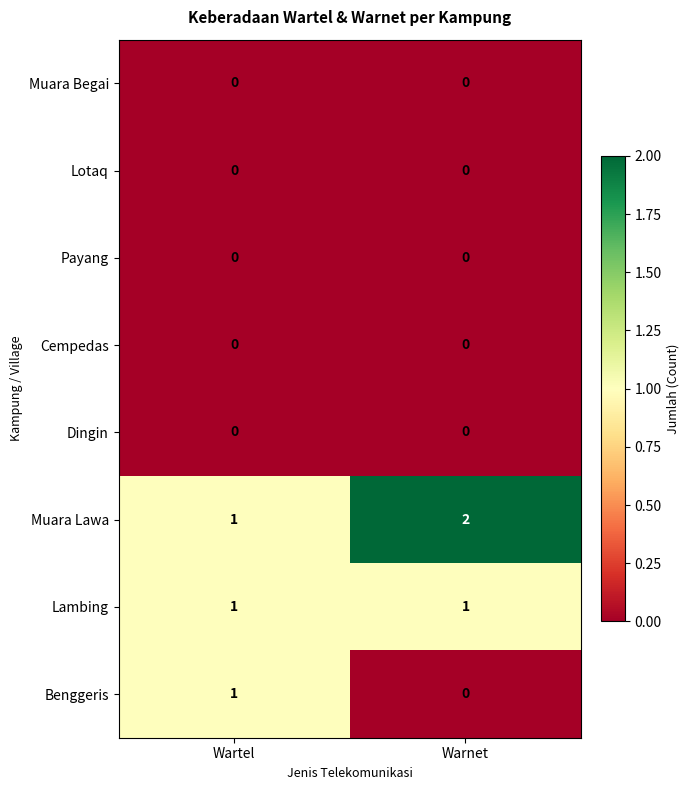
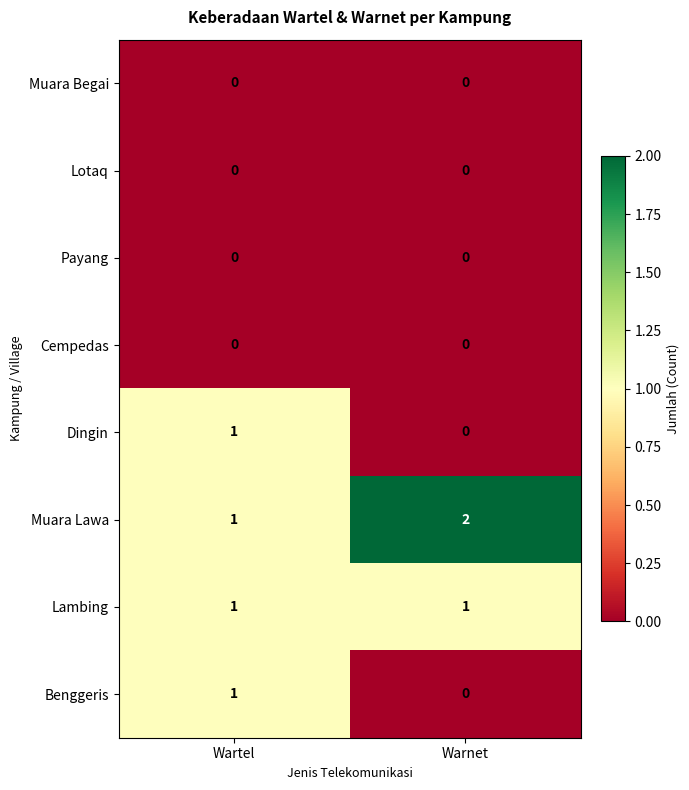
  {
    "Muara Begai": {
      "Wartel": 0,
      "Warnet": 0
    },
    "Lotaq": {
      "Wartel": 0,
      "Warnet": 0
    },
    "Payang": {
      "Wartel": 0,
      "Warnet": 0
    },
    "Cempedas": {
      "Wartel": 0,
      "Warnet": 0
    },
    "Dingin": {
-     "Wartel": 0,
+     "Wartel": 1,
      "Warnet": 0
    },
    "Muara Lawa": {
      "Wartel": 1,
      "Warnet": 2
    },
    "Lambing": {
      "Wartel": 1,
      "Warnet": 1
    },
    "Benggeris": {
      "Wartel": 1,
      "Warnet": 0
    }
  }
